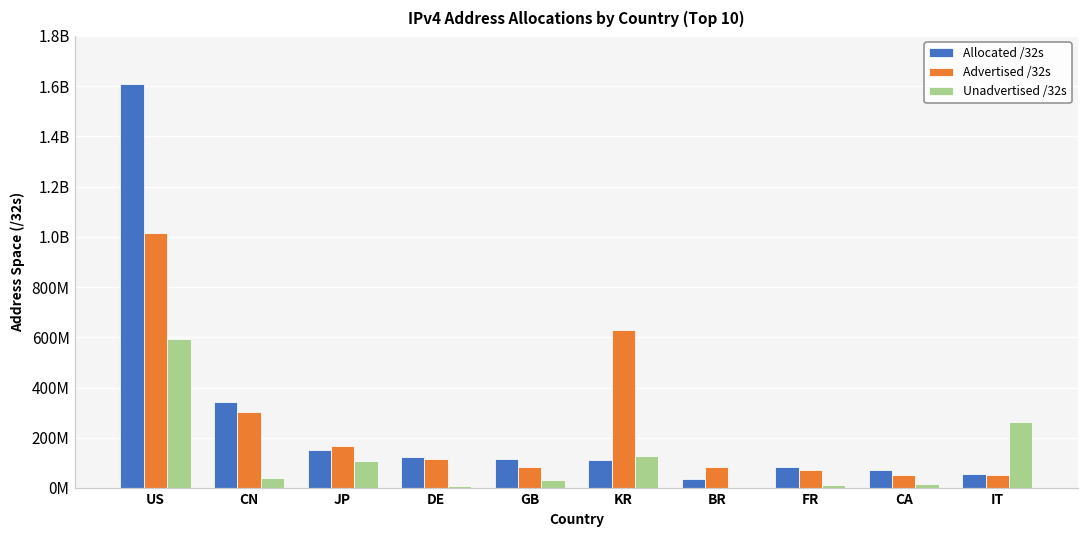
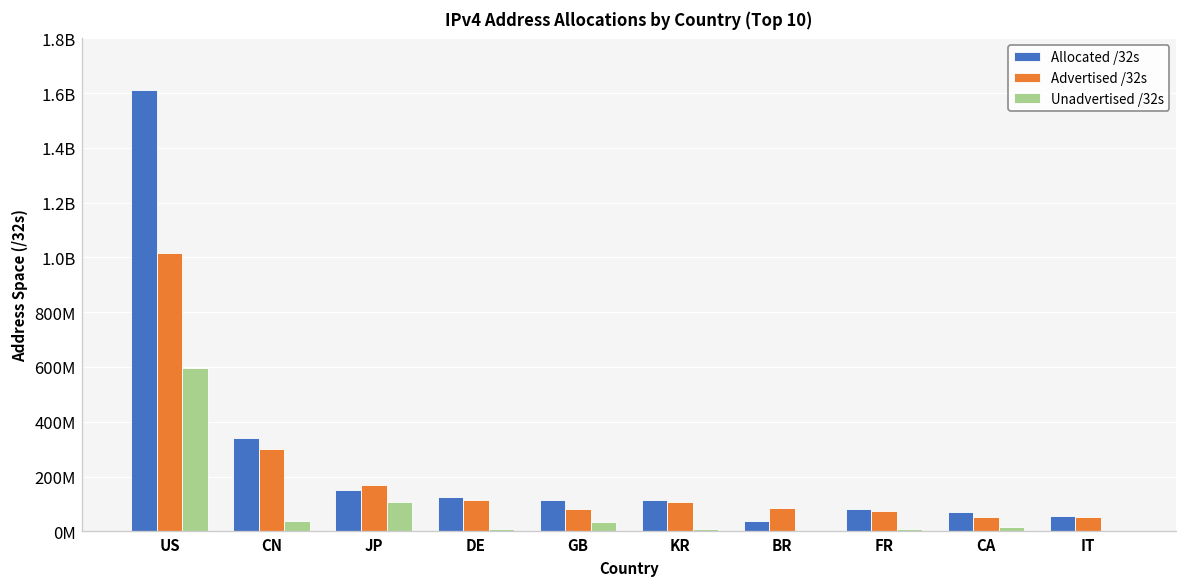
  {
    "Allocated /32s": {
      "US": 1610000000,
      "CN": 340000000,
      "JP": 150000000,
      "DE": 120000000,
      "GB": 120000000,
      "KR": 110000000,
      "BR": 40000000,
      "FR": 80000000,
      "CA": 70000000,
      "IT": 60000000
    },
    "Advertised /32s": {
      "US": 1020000000,
      "CN": 300000000,
      "JP": 170000000,
      "DE": 110000000,
      "GB": 80000000,
-     "KR": 630000000,
+     "KR": 110000000,
      "BR": 80000000,
      "FR": 70000000,
      "CA": 50000000,
      "IT": 50000000
    },
    "Unadvertised /32s": {
      "US": 590000000,
      "CN": 40000000,
      "JP": 110000000,
      "GB": 30000000,
-     "KR": 130000000,
+     "KR": 10000000,
      "CA": 20000000,
-     "IT": 260000000
+     "IT": 0
    }
  }
